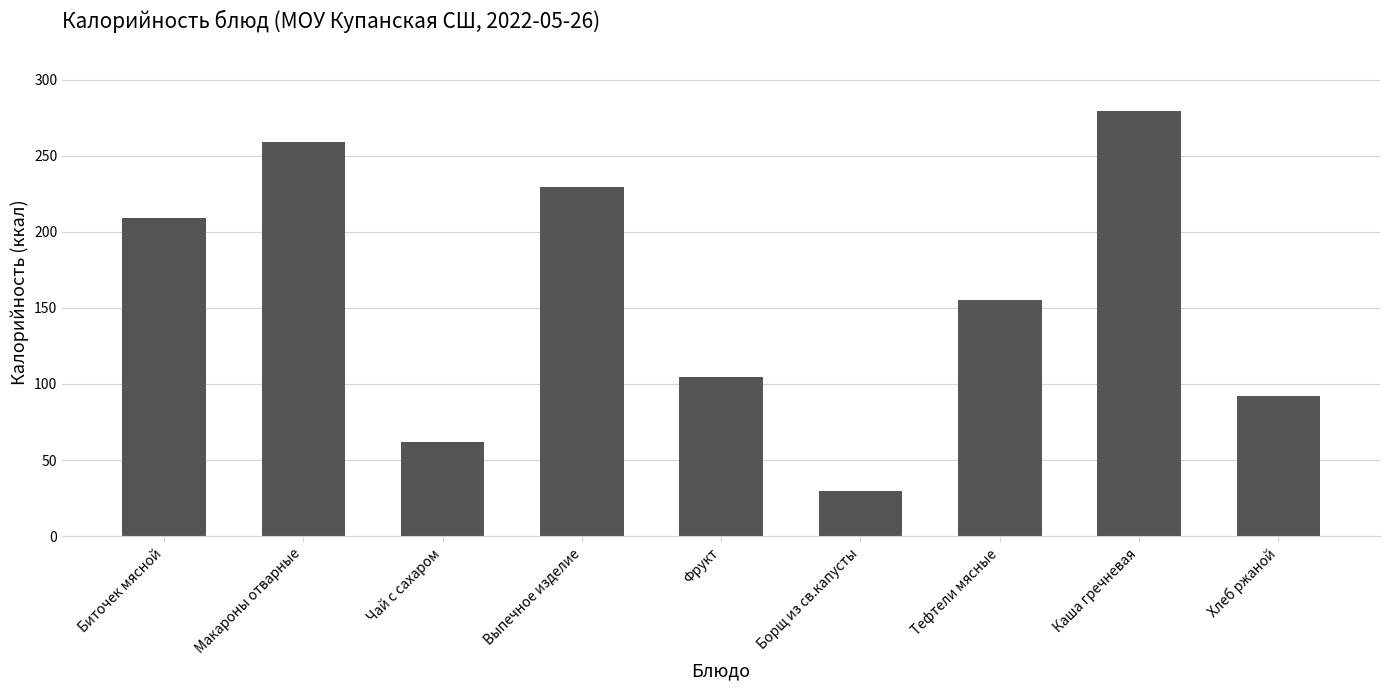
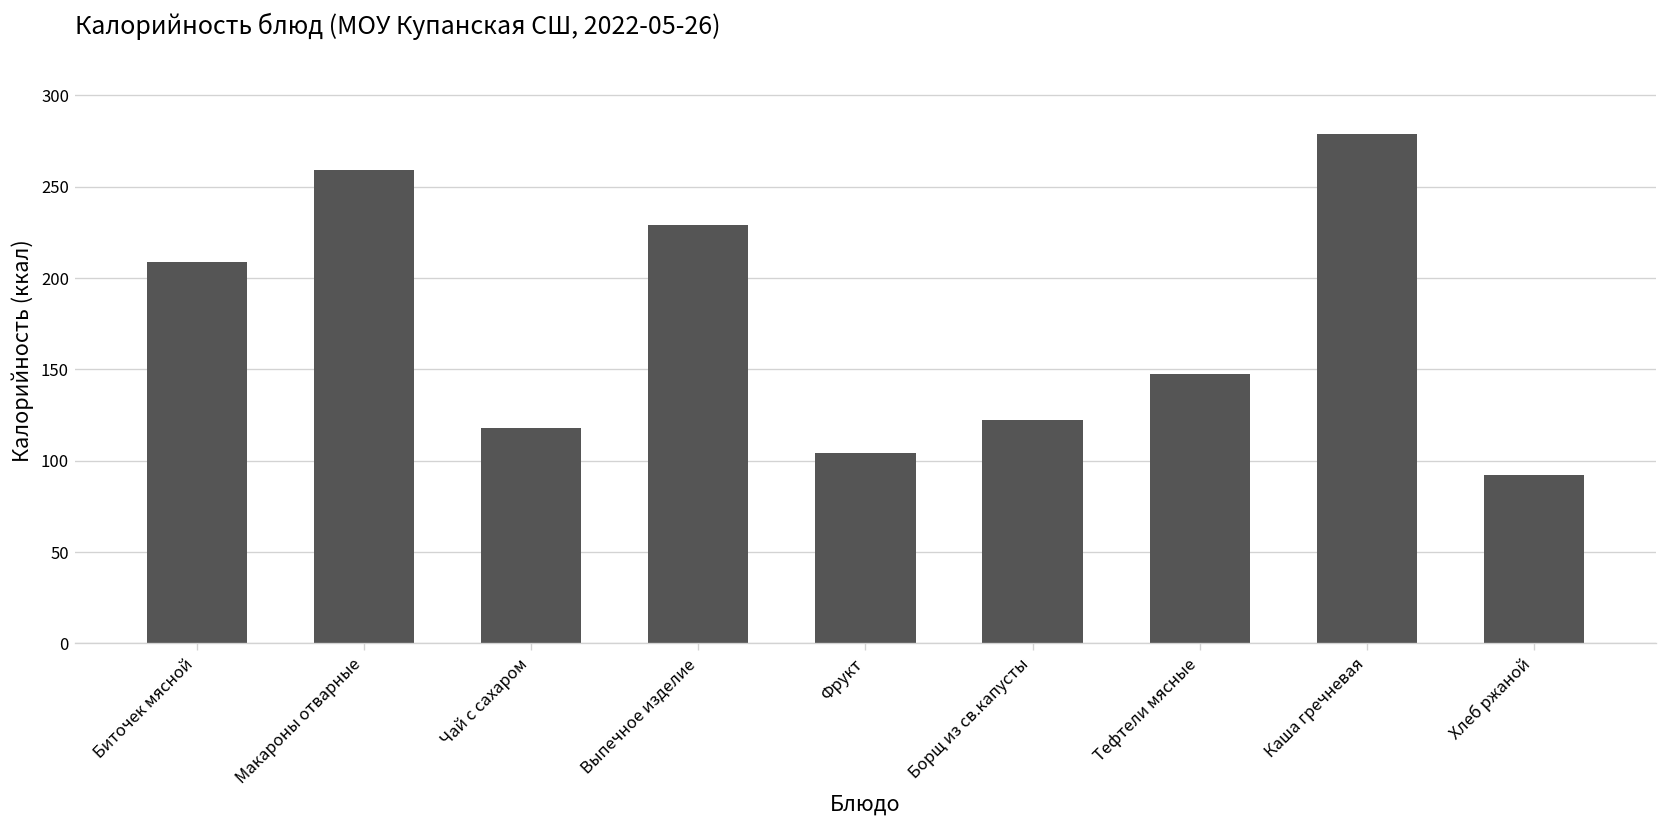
  {
    "Биточек мясной": 209,
    "Макароны отварные": 259,
-   "Чай с сахаром": 62,
+   "Чай с сахаром": 118,
    "Выпечное изделие": 229,
    "Фрукт": 104,
-   "Борщ из св.капусты": 30,
-   "Тефтели мясные": 155,
+   "Борщ из св.капусты": 122,
+   "Тефтели мясные": 147,
    "Каша гречневая": 279,
    "Хлеб ржаной": 92
  }
